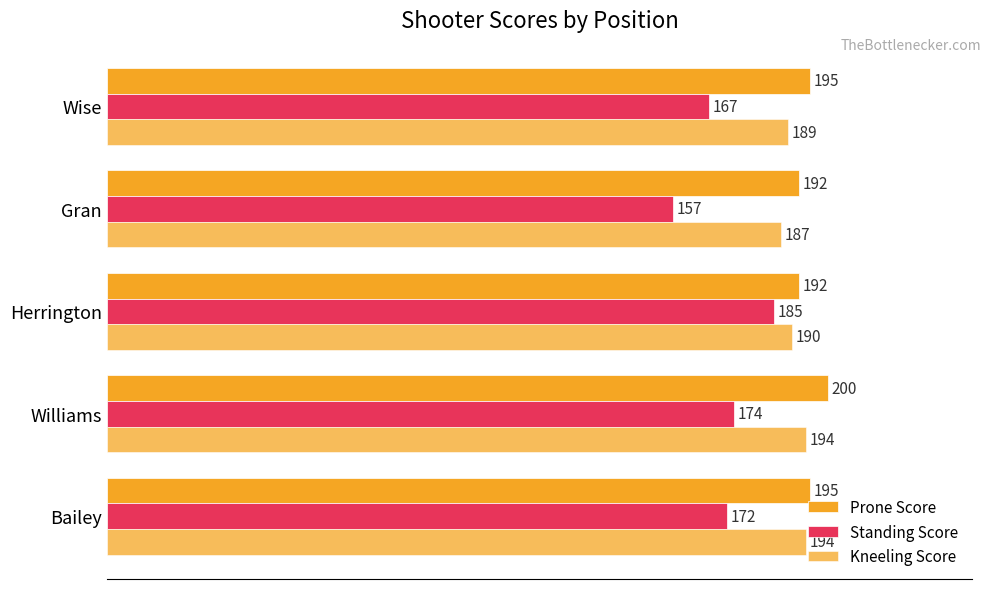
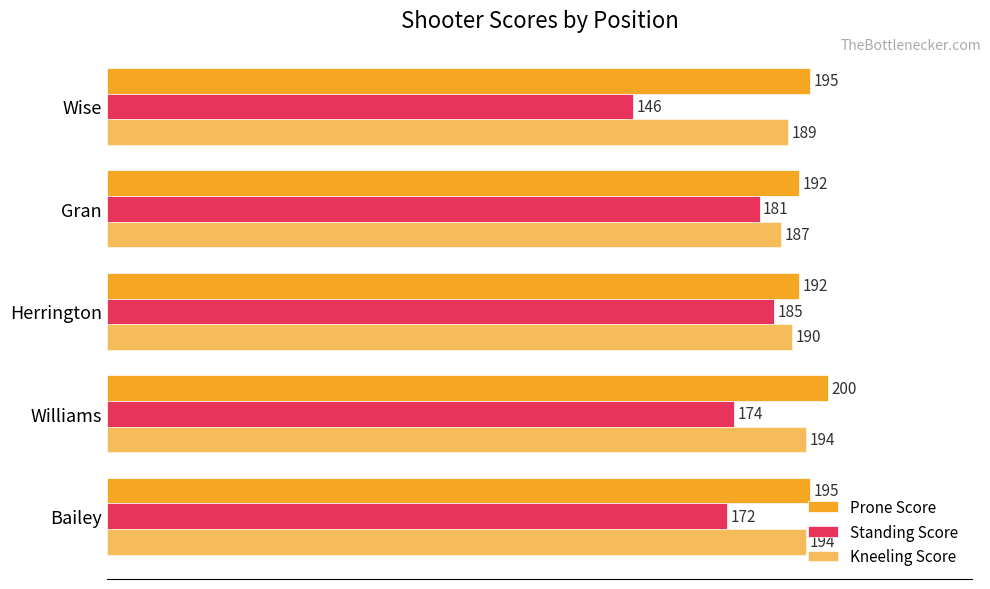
  {
    "Standing Score": {
-     "Wise": 167,
-     "Gran": 157,
+     "Wise": 146,
+     "Gran": 181,
      "Herrington": 185,
      "Williams": 174,
      "Bailey": 172
    }
  }
